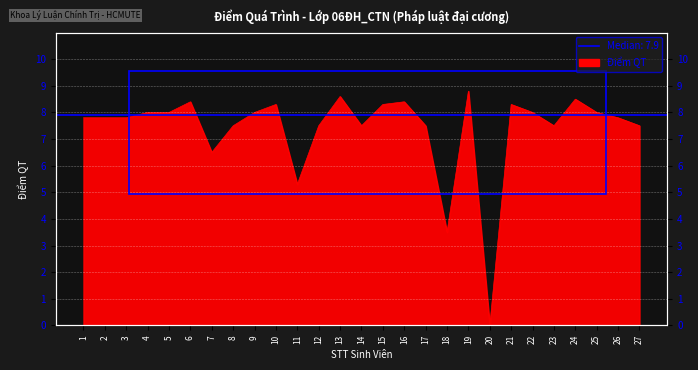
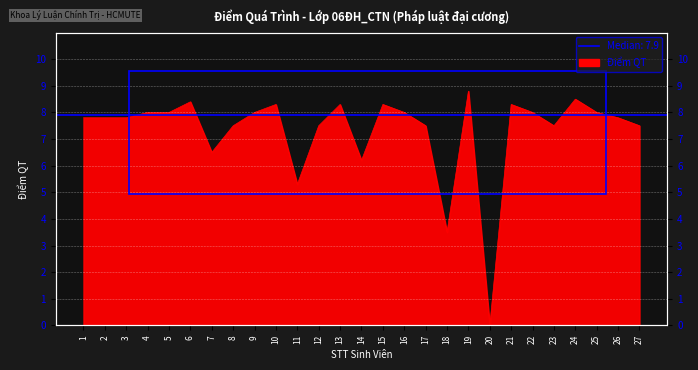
  {
    "1": 7.8,
    "2": 7.8,
    "3": 7.8,
    "4": 8.0,
    "5": 8.0,
    "6": 8.4,
    "7": 6.5,
    "8": 7.5,
    "9": 8.0,
    "10": 8.3,
    "11": 5.3,
    "12": 7.5,
-   "13": 8.6,
-   "14": 7.5,
+   "13": 8.3,
+   "14": 6.2,
    "15": 8.3,
-   "16": 8.4,
+   "16": 8.0,
    "17": 7.5,
    "18": 3.5,
    "19": 8.8,
    "20": 0.0,
    "21": 8.3,
    "22": 8.0,
    "23": 7.5,
    "24": 8.5,
    "25": 8.0,
    "26": 7.8,
    "27": 7.5
  }
